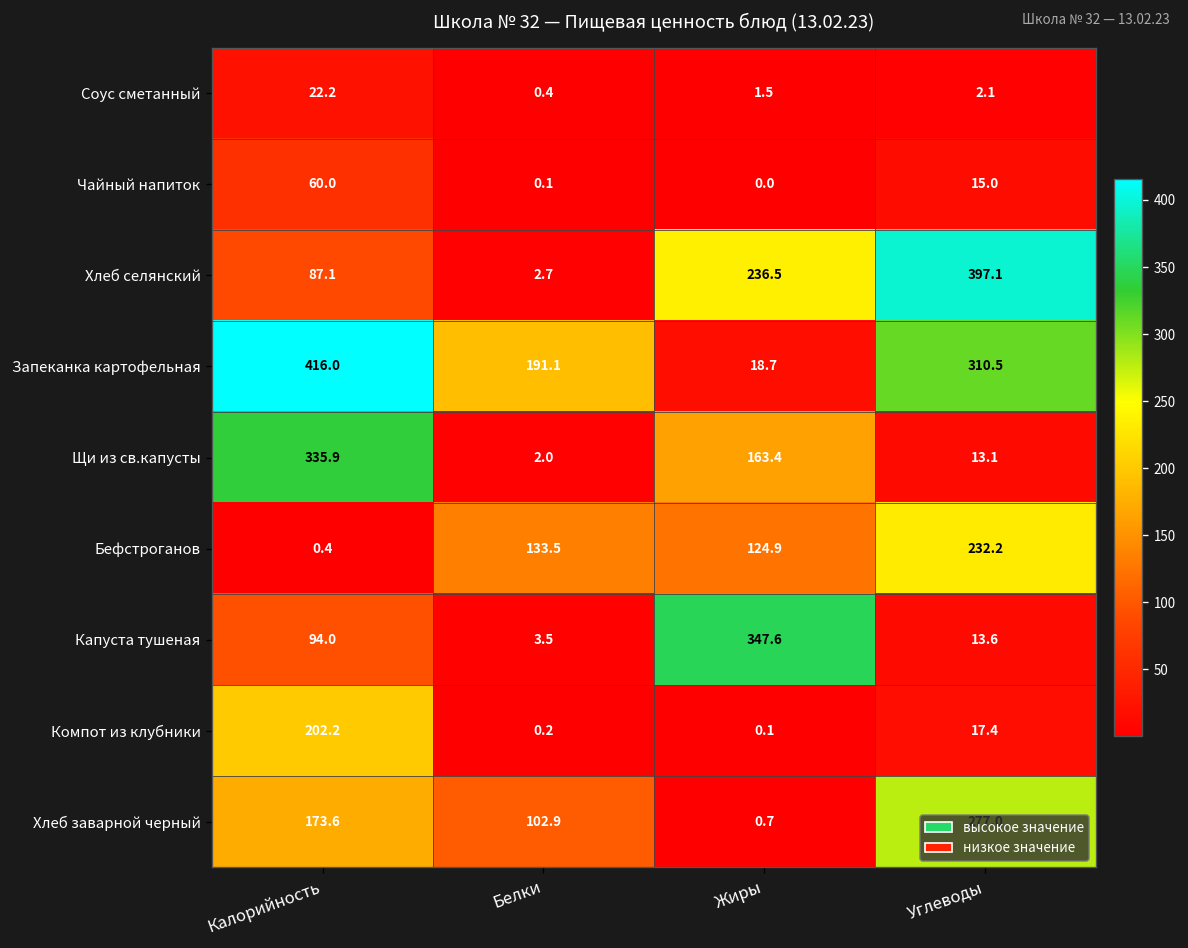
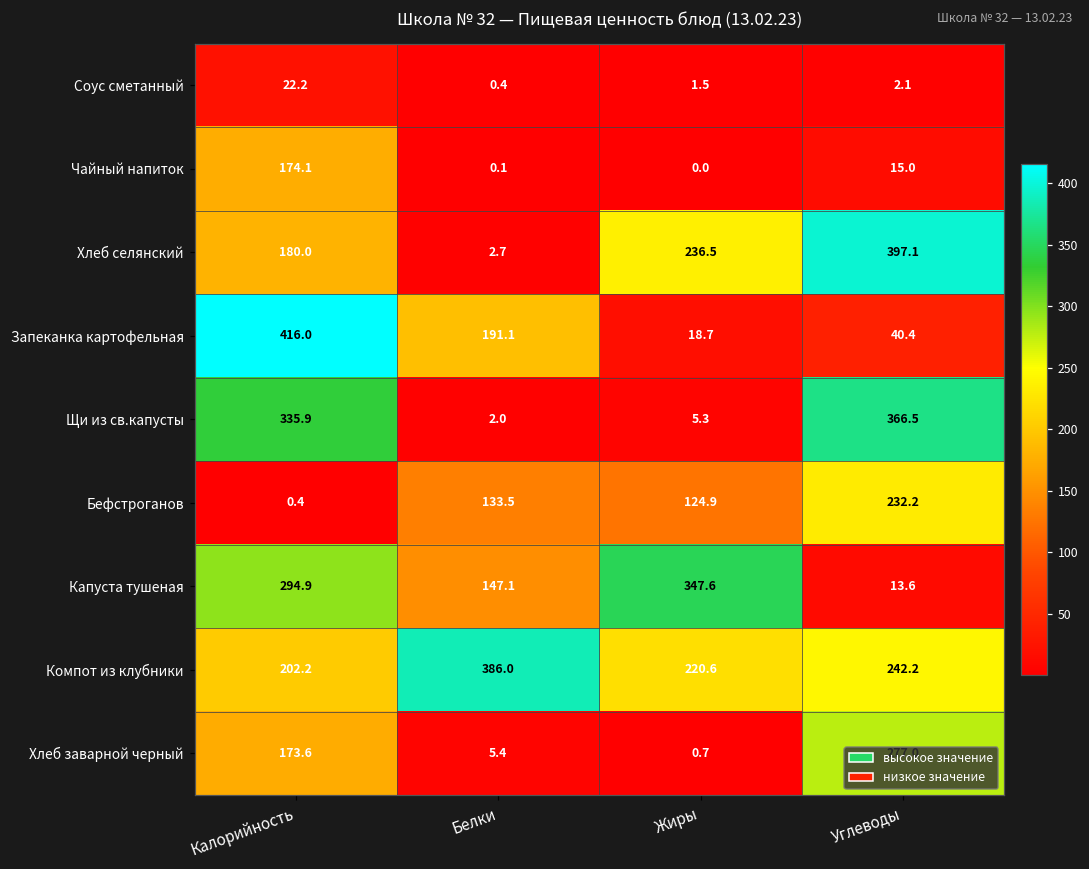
  {
    "Соус сметанный": {
      "Калорийность": 22.2,
      "Белки": 0.4,
      "Жиры": 1.5,
      "Углеводы": 2.1
    },
    "Чайный напиток": {
-     "Калорийность": 60.0,
+     "Калорийность": 174.1,
      "Белки": 0.1,
      "Жиры": 0.0,
      "Углеводы": 15.0
    },
    "Хлеб селянский": {
-     "Калорийность": 87.1,
+     "Калорийность": 180.0,
      "Белки": 2.7,
      "Жиры": 236.5,
      "Углеводы": 397.1
    },
    "Запеканка картофельная": {
      "Калорийность": 416.0,
      "Белки": 191.1,
      "Жиры": 18.7,
-     "Углеводы": 310.5
+     "Углеводы": 40.4
    },
    "Щи из св.капусты": {
      "Калорийность": 335.9,
      "Белки": 2.0,
-     "Жиры": 163.4,
-     "Углеводы": 13.1
+     "Жиры": 5.3,
+     "Углеводы": 366.5
    },
    "Бефстроганов": {
      "Калорийность": 0.4,
      "Белки": 133.5,
      "Жиры": 124.9,
      "Углеводы": 232.2
    },
    "Капуста тушеная": {
-     "Калорийность": 94.0,
-     "Белки": 3.5,
+     "Калорийность": 294.9,
+     "Белки": 147.1,
      "Жиры": 347.6,
      "Углеводы": 13.6
    },
    "Компот из клубники": {
      "Калорийность": 202.2,
-     "Белки": 0.2,
-     "Жиры": 0.1,
-     "Углеводы": 17.4
+     "Белки": 386.0,
+     "Жиры": 220.6,
+     "Углеводы": 242.2
    },
    "Хлеб заварной черный": {
      "Калорийность": 173.6,
-     "Белки": 102.9,
+     "Белки": 5.4,
      "Жиры": 0.7
    }
  }
